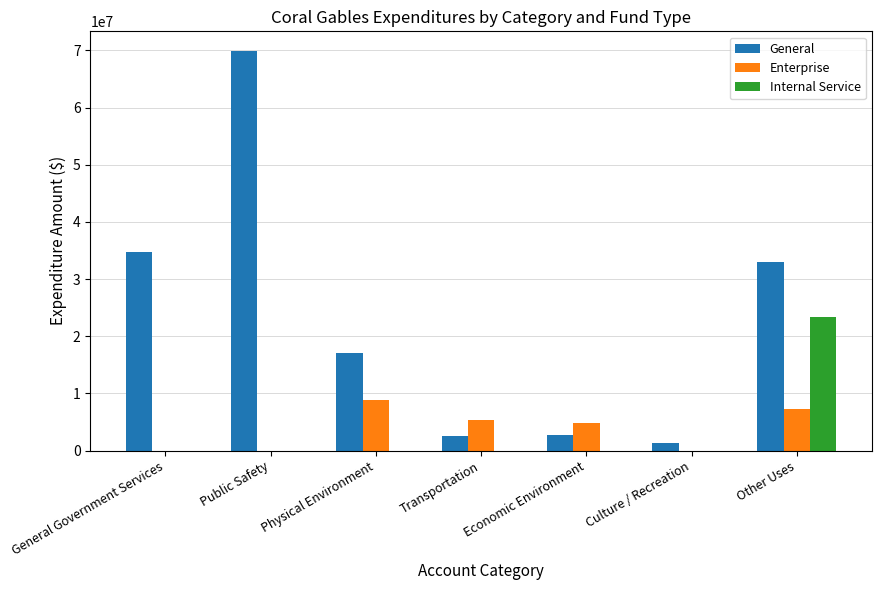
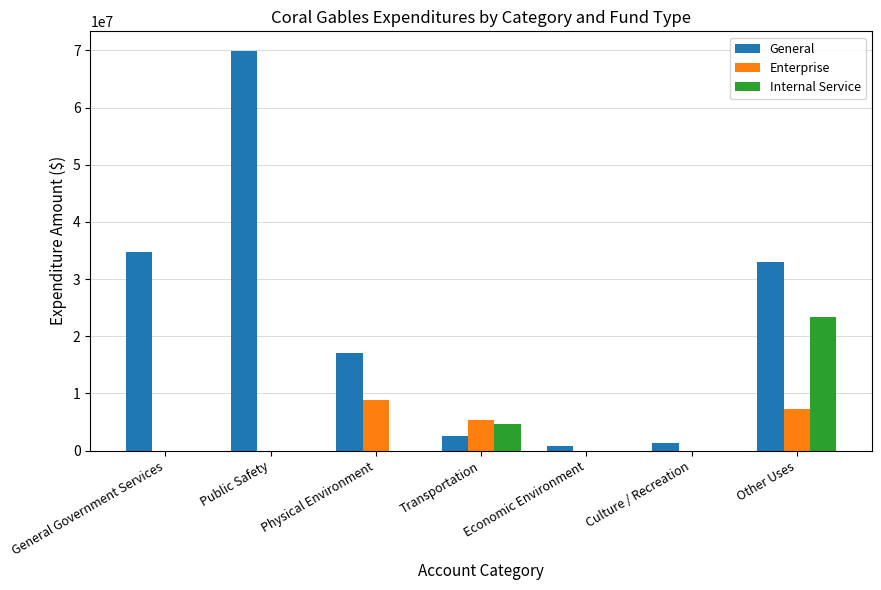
  {
    "General": {
      "General Government Services": 35000000,
      "Public Safety": 70000000,
      "Physical Environment": 17000000,
      "Transportation": 3000000,
-     "Economic Environment": 3000000,
+     "Economic Environment": 1000000,
      "Culture / Recreation": 1000000,
      "Other Uses": 33000000
    },
    "Enterprise": {
      "General Government Services": 0,
      "Public Safety": 0,
      "Physical Environment": 9000000,
      "Transportation": 5000000,
-     "Economic Environment": 5000000,
+     "Economic Environment": 0,
      "Culture / Recreation": 0,
      "Other Uses": 7000000
    },
    "Internal Service": {
      "General Government Services": 0,
      "Public Safety": 0,
      "Physical Environment": 0,
-     "Transportation": 0,
+     "Transportation": 5000000,
      "Economic Environment": 0,
      "Culture / Recreation": 0,
      "Other Uses": 23000000
    }
  }
